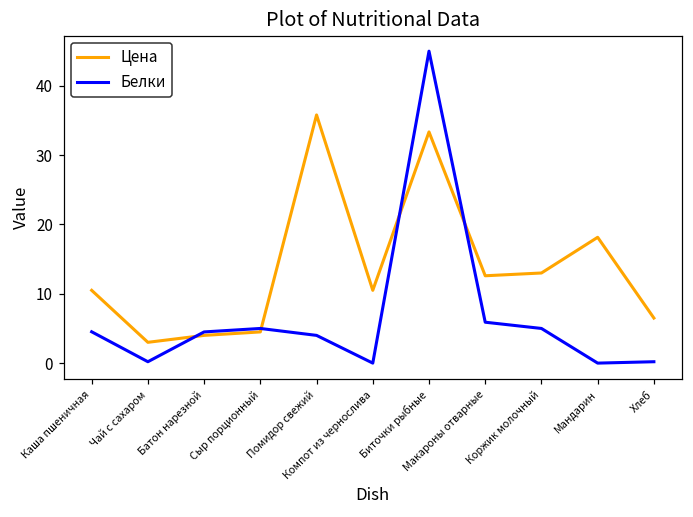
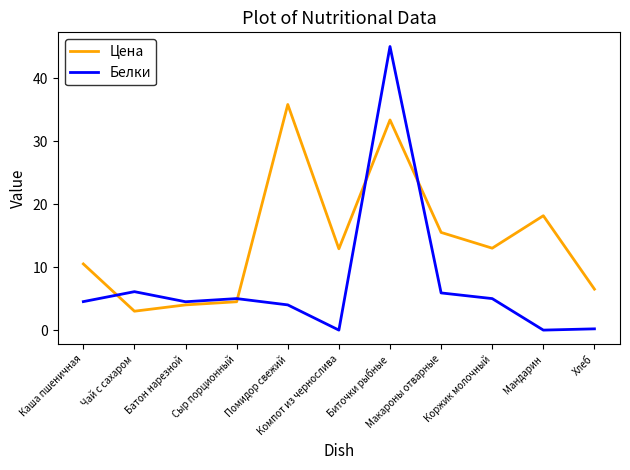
  {
    "Цена": {
      "Каша пшеничная": 11,
      "Чай с сахаром": 3,
      "Батон нарезной": 4,
      "Сыр порционный": 5,
      "Помидор свежий": 36,
-     "Компот из чернослива": 11,
+     "Компот из чернослива": 13,
      "Биточки рыбные": 33,
-     "Макароны отварные": 13,
+     "Макароны отварные": 16,
      "Коржик молочный": 13,
      "Мандарин": 18,
      "Хлеб": 7
    },
    "Белки": {
      "Каша пшеничная": 5,
-     "Чай с сахаром": 0,
+     "Чай с сахаром": 6,
      "Батон нарезной": 5,
      "Сыр порционный": 5,
      "Помидор свежий": 4,
      "Компот из чернослива": 0,
      "Биточки рыбные": 45,
      "Макароны отварные": 6,
      "Коржик молочный": 5,
      "Мандарин": 0,
      "Хлеб": 0
    }
  }
